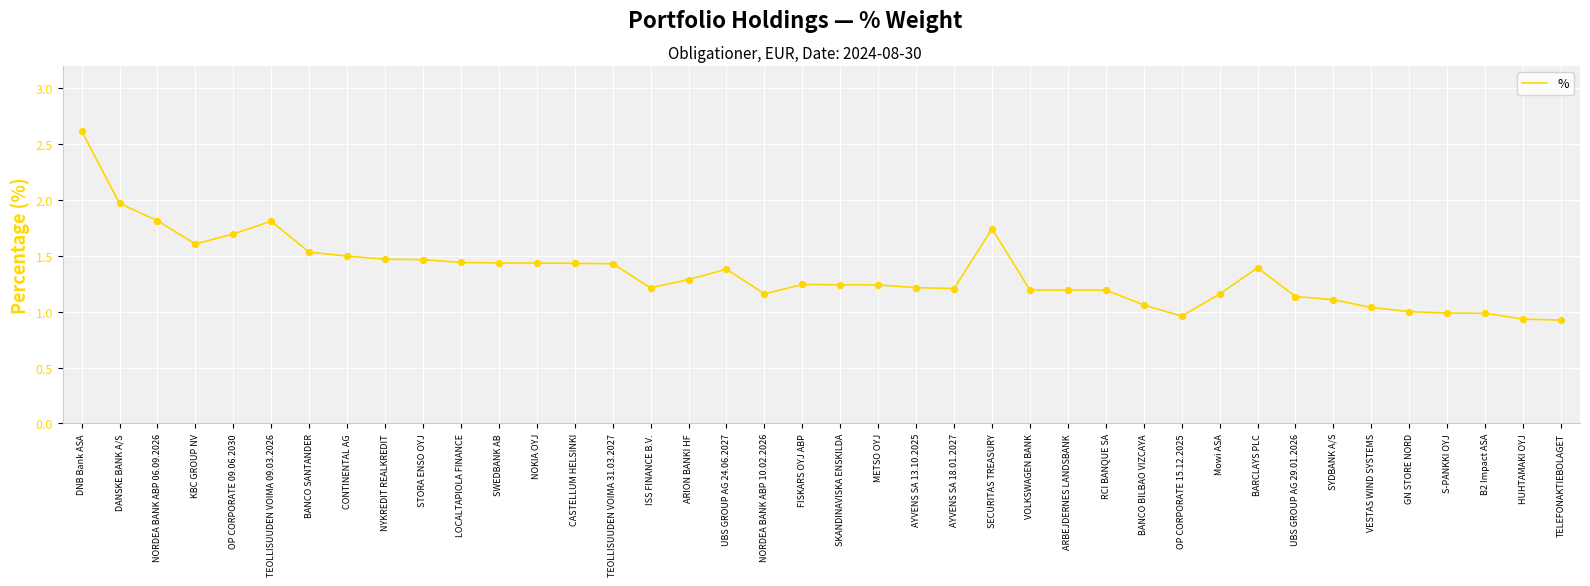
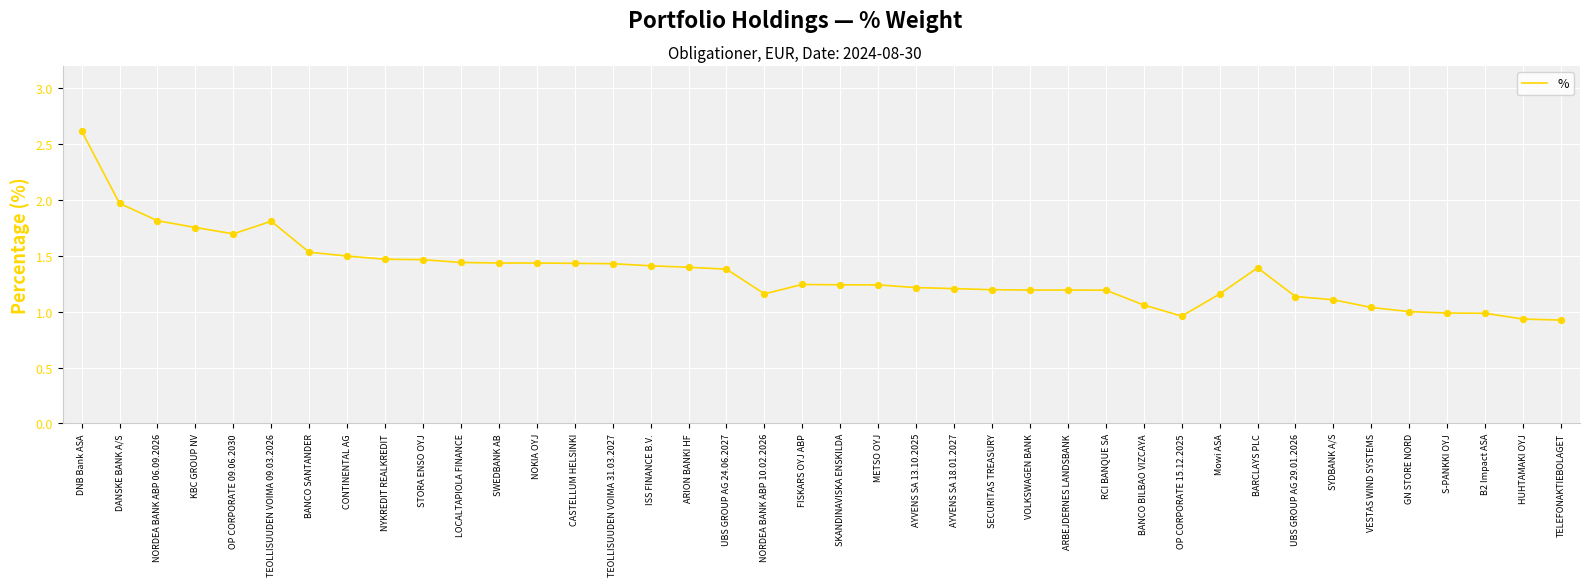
  {
    "DNB Bank ASA": 2.62,
    "DANSKE BANK A/S": 1.97,
    "NORDEA BANK ABP 06.09.2026": 1.82,
-   "KBC GROUP NV": 1.61,
+   "KBC GROUP NV": 1.75,
    "OP CORPORATE 09.06.2030": 1.70,
    "TEOLLISUUDEN VOIMA 09.03.2026": 1.81,
    "BANCO SANTANDER": 1.53,
    "CONTINENTAL AG": 1.50,
    "NYKREDIT REALKREDIT": 1.47,
    "STORA ENSO OYJ": 1.47,
    "LOCALTAPIOLA FINANCE": 1.44,
    "SWEDBANK AB": 1.44,
    "NOKIA OYJ": 1.44,
    "CASTELLUM HELSINKI": 1.43,
    "TEOLLISUUDEN VOIMA 31.03.2027": 1.43,
-   "ISS FINANCE B.V.": 1.21,
-   "ARION BANKI HF": 1.29,
+   "ISS FINANCE B.V.": 1.41,
+   "ARION BANKI HF": 1.40,
    "UBS GROUP AG 24.06.2027": 1.38,
    "NORDEA BANK ABP 10.02.2026": 1.16,
    "FISKARS OYJ ABP": 1.24,
    "SKANDINAVISKA ENSKILDA": 1.24,
    "METSO OYJ": 1.24,
    "AYVENS SA 13.10.2025": 1.22,
    "AYVENS SA 18.01.2027": 1.21,
-   "SECURITAS TREASURY": 1.74,
+   "SECURITAS TREASURY": 1.20,
    "VOLKSWAGEN BANK": 1.19,
    "ARBEJDERNES LANDSBANK": 1.19,
    "RCI BANQUE SA": 1.19,
    "BANCO BILBAO VIZCAYA": 1.06,
    "OP CORPORATE 15.12.2025": 0.96,
    "Mowi ASA": 1.16,
    "BARCLAYS PLC": 1.39,
    "UBS GROUP AG 29.01.2026": 1.14,
    "SYDBANK A/S": 1.11,
    "VESTAS WIND SYSTEMS": 1.04,
    "GN STORE NORD": 1.00,
    "S-PANKKI OYJ": 0.99,
    "B2 Impact ASA": 0.99,
    "HUHTAMAKI OYJ": 0.93,
    "TELEFONAKTIEBOLAGET": 0.93
  }
